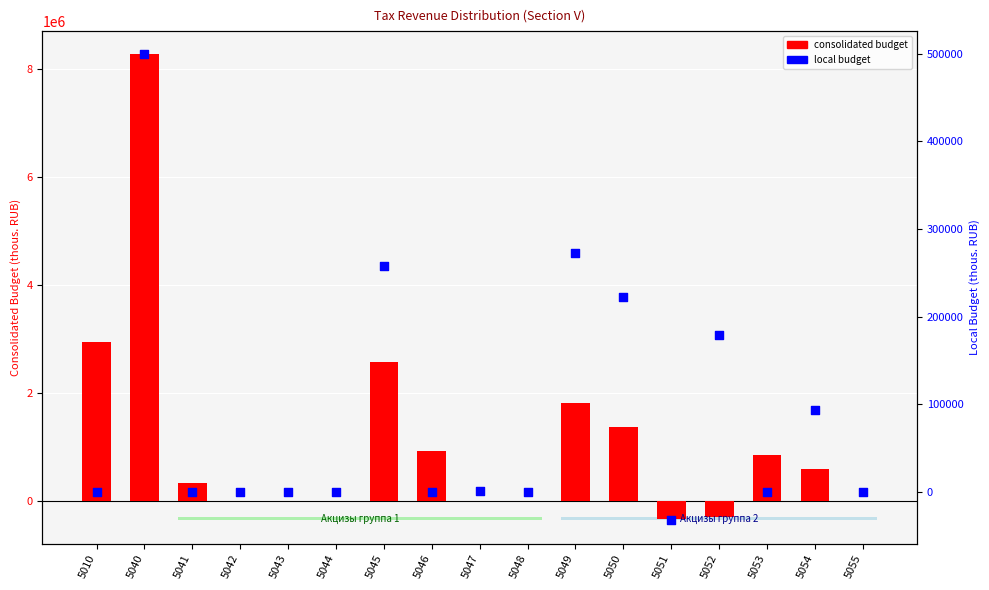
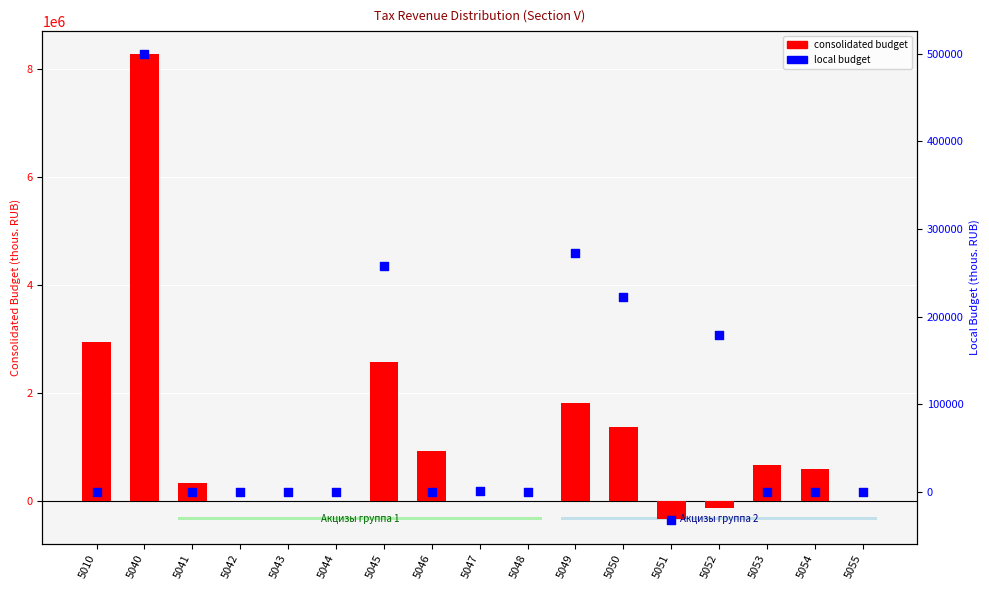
  {
    "consolidated budget": {
      "5010": 2900000,
      "5040": 8300000,
      "5041": 300000,
      "5045": 2600000,
      "5046": 900000,
      "5049": 1800000,
      "5050": 1400000,
      "5051": -300000,
-     "5052": -300000,
-     "5053": 900000,
+     "5052": -100000,
+     "5053": 700000,
      "5054": 600000
    },
    "local budget": {
-     "5054": 90000
+     "5054": 0
    }
  }
